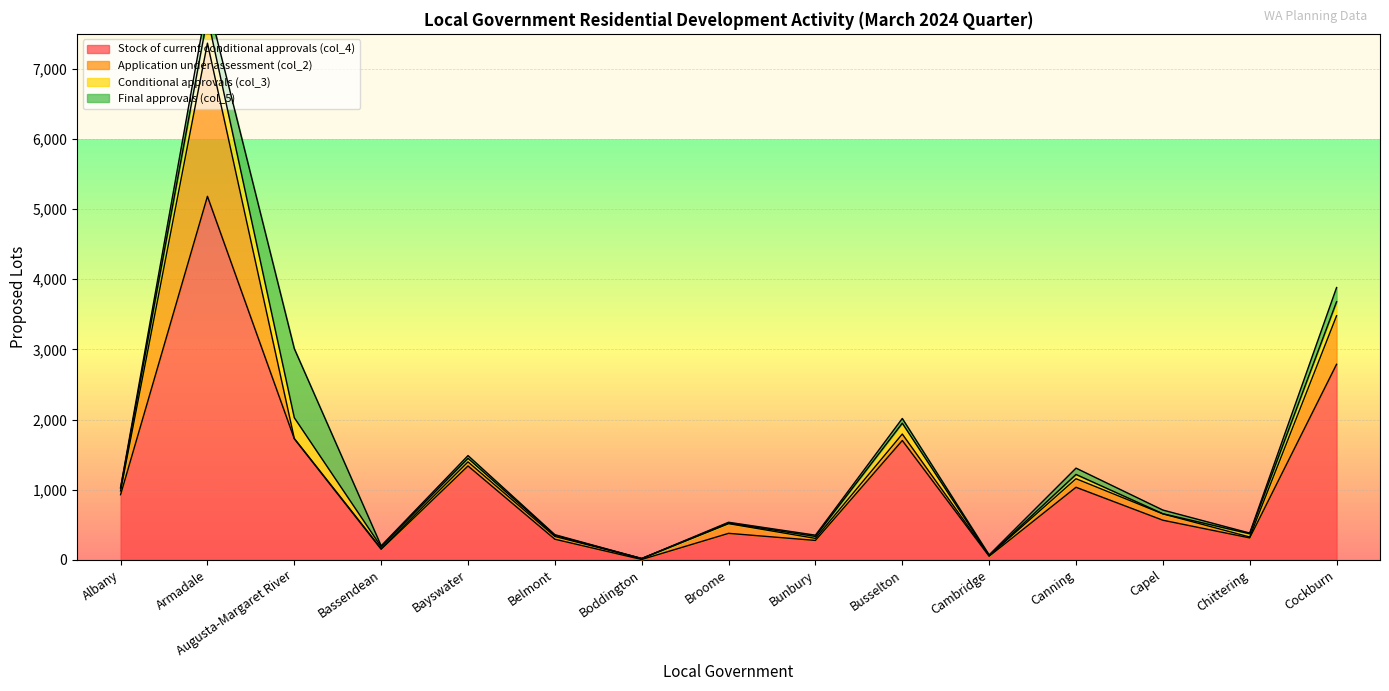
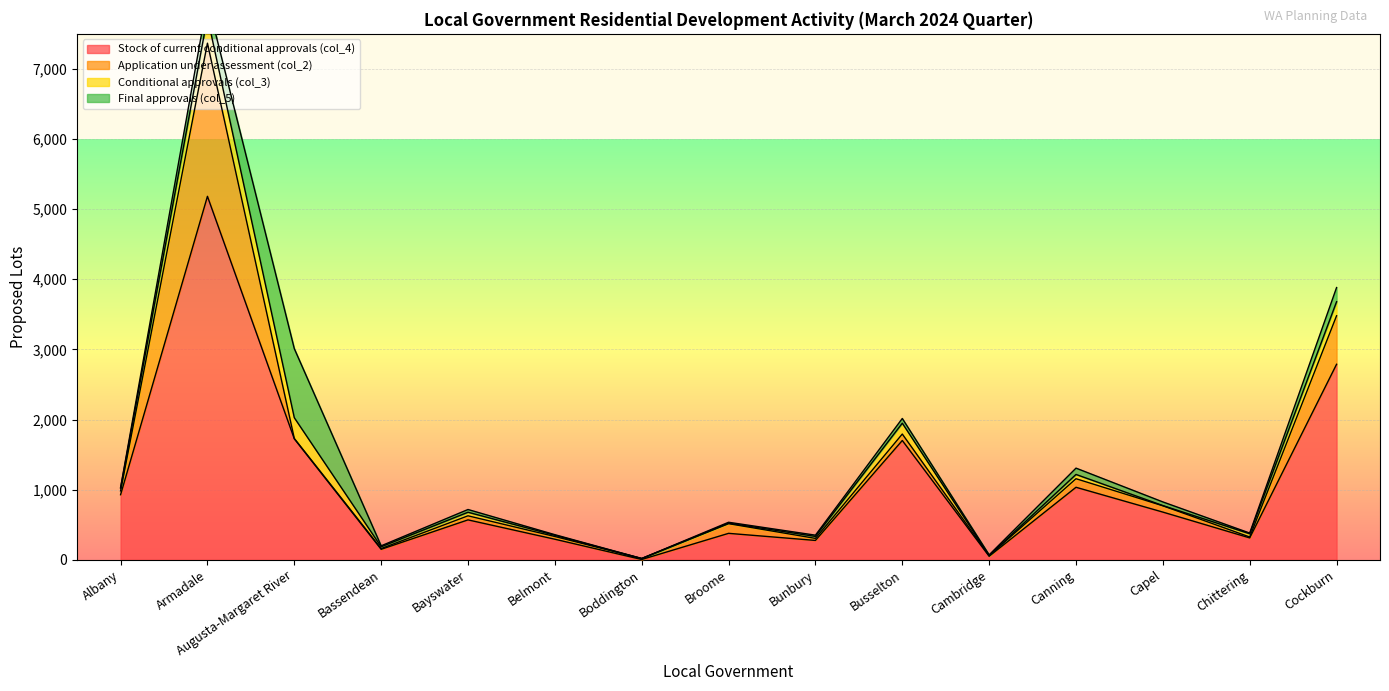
  {
    "Stock of current conditional approvals (col_4)": {
      "Albany": "900",
      "Armadale": "5,200",
-     "Bayswater": "1,300",
+     "Bayswater": "600",
      "Belmont": "300",
      "Broome": "400",
      "Busselton": "1,700",
      "Canning": "1,000",
-     "Capel": "600",
+     "Capel": "700",
      "Cockburn": "2,800"
    },
    "Application under assessment (col_2)": {
      "Albany": "100",
      "Bayswater": "100",
      "Busselton": "100",
      "Canning": "100",
      "Cockburn": "700"
    },
    "Conditional approvals (col_3)": {
      "Augusta-Margaret River": "300",
      "Bayswater": "100",
      "Busselton": "200",
      "Canning": "100",
      "Cockburn": "200"
    },
    "Final approvals (col_5)": {
      "Augusta-Margaret River": "1,000",
      "Bayswater": "0",
      "Busselton": "100",
      "Canning": "100",
      "Capel": "100",
      "Cockburn": "200"
    }
  }
